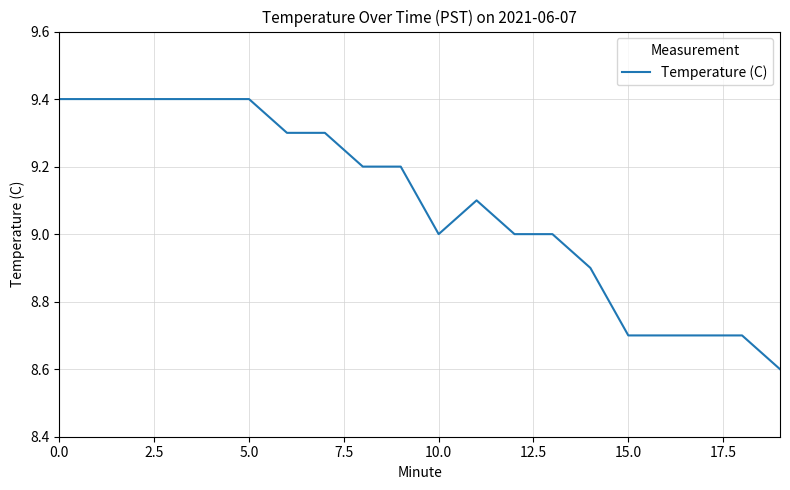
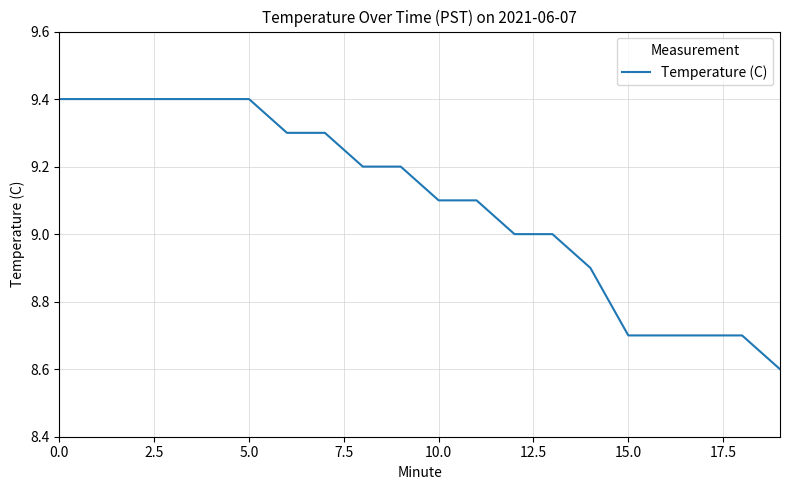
  {
    "0.0": 9.4,
    "5.0": 9.4,
-   "10.0": 9.0,
+   "10.0": 9.1,
    "15.0": 8.7
  }
